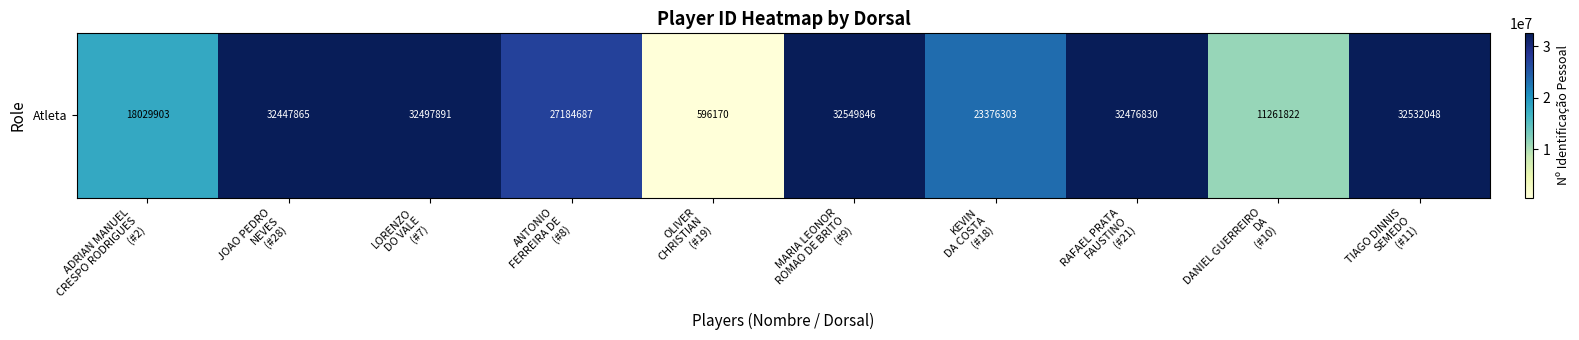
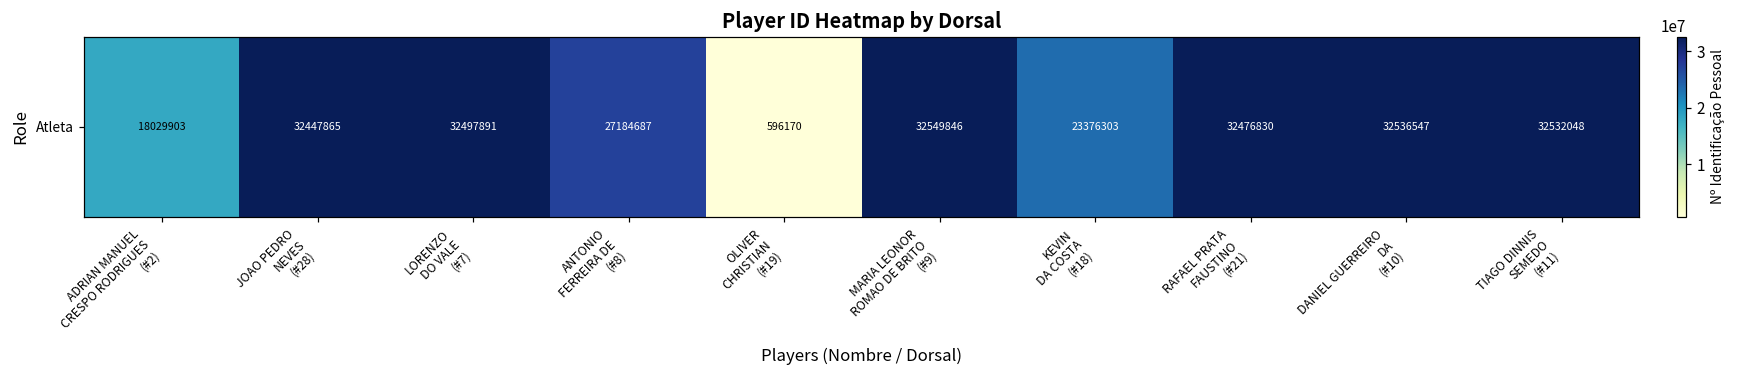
  {
    "Atleta": {
      "ADRIAN MANUEL CRESPO RODRIGUES (#2)": 18029903,
      "JOAO PEDRO NEVES (#28)": 32447865,
      "LORENZO DO VALE (#7)": 32497891,
      "ANTONIO FERREIRA DE (#8)": 27184687,
      "OLIVER CHRISTIAN (#19)": 596170,
      "MARIA LEONOR ROMAO DE BRITO (#9)": 32549846,
      "KEVIN DA COSTA (#18)": 23376303,
      "RAFAEL PRATA FAUSTINO (#21)": 32476830,
-     "DANIEL GUERREIRO DA (#10)": 11261822,
+     "DANIEL GUERREIRO DA (#10)": 32536547,
      "TIAGO DINNIS SEMEDO (#11)": 32532048
    }
  }
